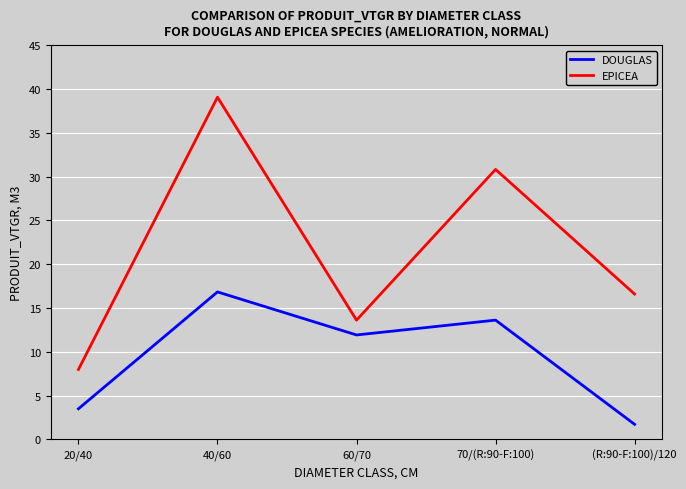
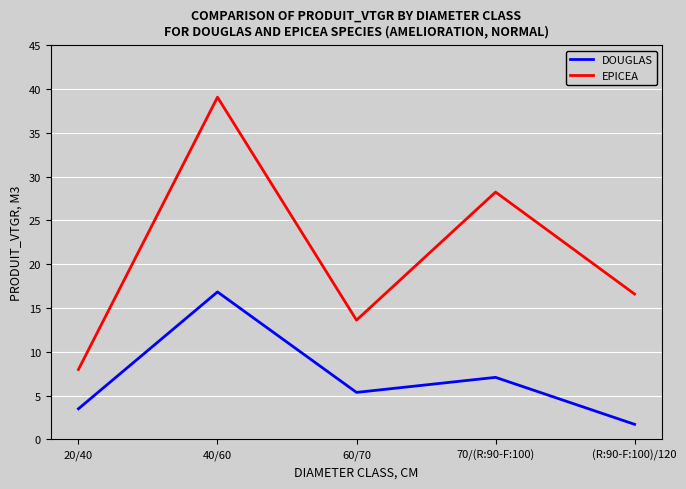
  {
    "DOUGLAS": {
      "20/40": 3,
      "40/60": 17,
-     "60/70": 12,
-     "70/(R:90-F:100)": 14,
+     "60/70": 5,
+     "70/(R:90-F:100)": 7,
      "(R:90-F:100)/120": 2
    },
    "EPICEA": {
      "20/40": 8,
      "40/60": 39,
      "60/70": 14,
-     "70/(R:90-F:100)": 31,
+     "70/(R:90-F:100)": 28,
      "(R:90-F:100)/120": 17
    }
  }
